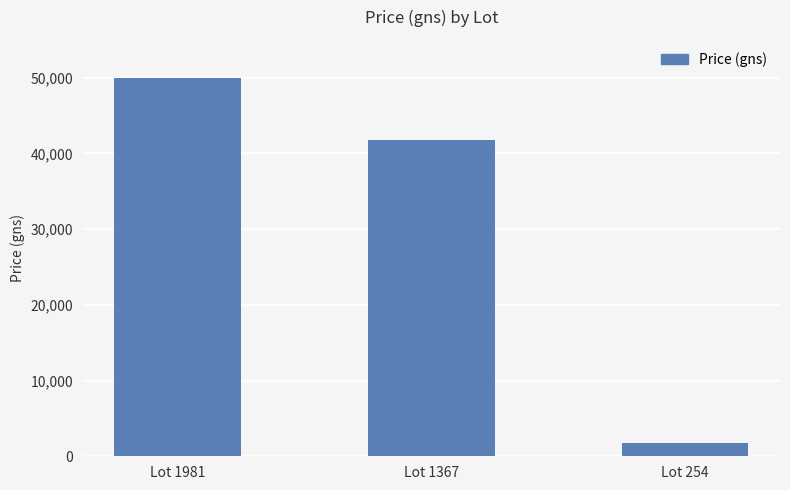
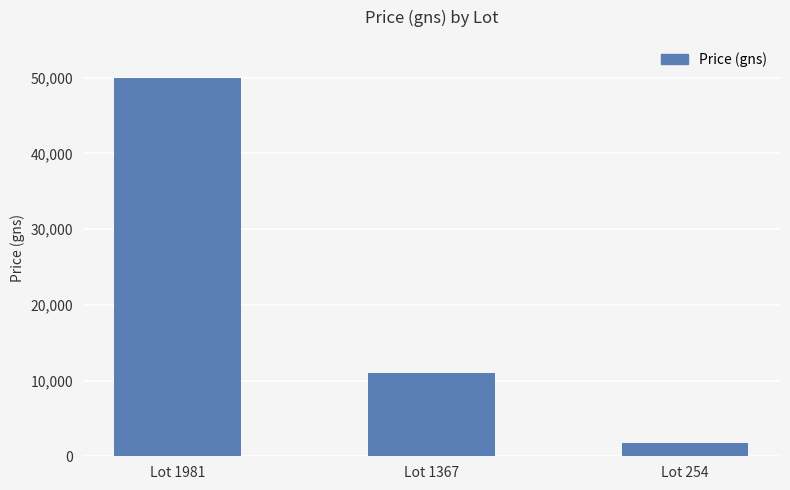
  {
    "Lot 1981": "50,000",
-   "Lot 1367": "42,000",
+   "Lot 1367": "11,000",
    "Lot 254": "2,000"
  }
